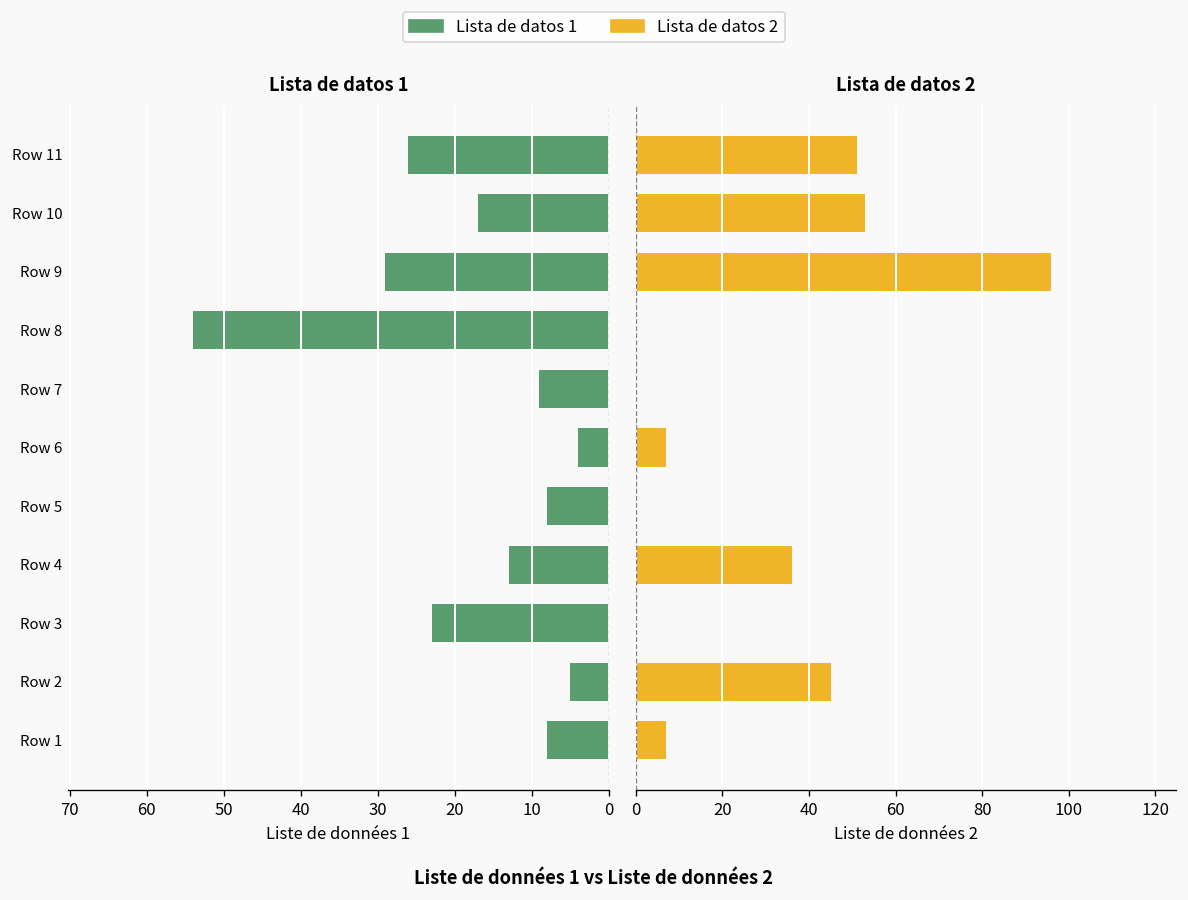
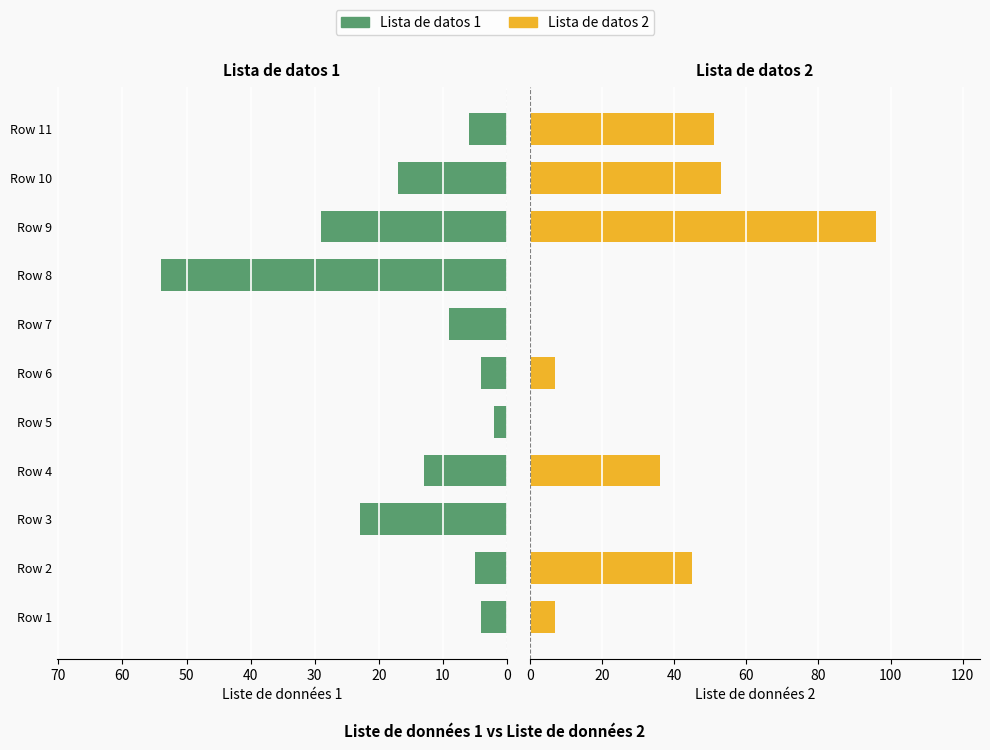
  {
    "Lista de datos 1": {
-     "Row 11": 26,
+     "Row 11": 6,
      "Row 10": 17,
      "Row 9": 29,
      "Row 8": 54,
      "Row 7": 9,
      "Row 6": 4,
-     "Row 5": 8,
+     "Row 5": 2,
      "Row 4": 13,
      "Row 3": 23,
      "Row 2": 5,
-     "Row 1": 8
+     "Row 1": 4
    }
  }
